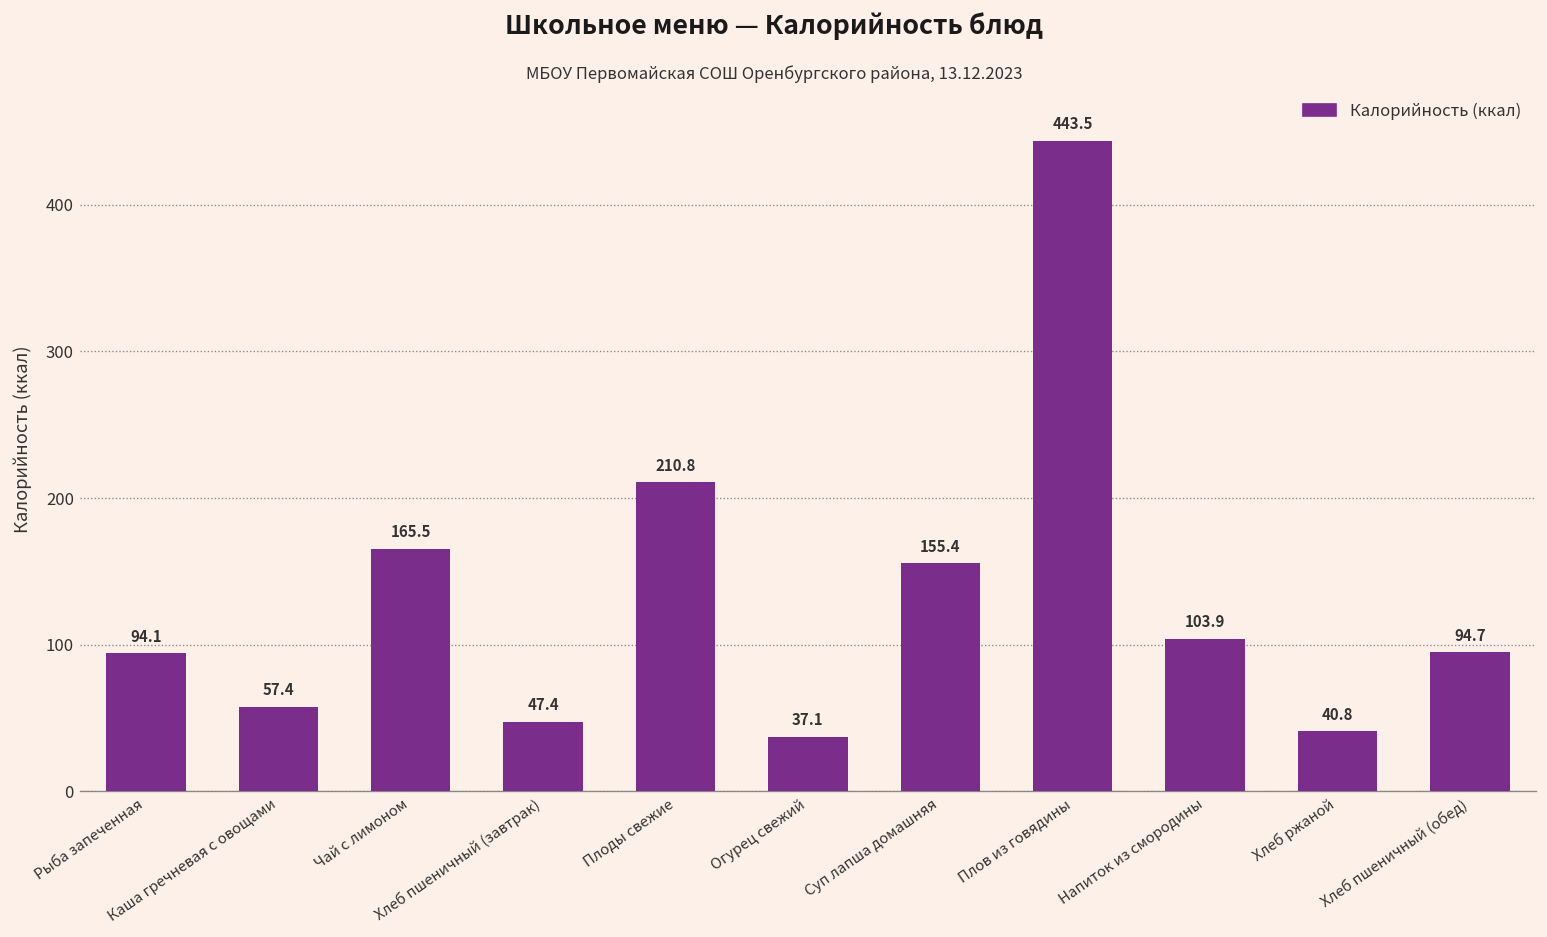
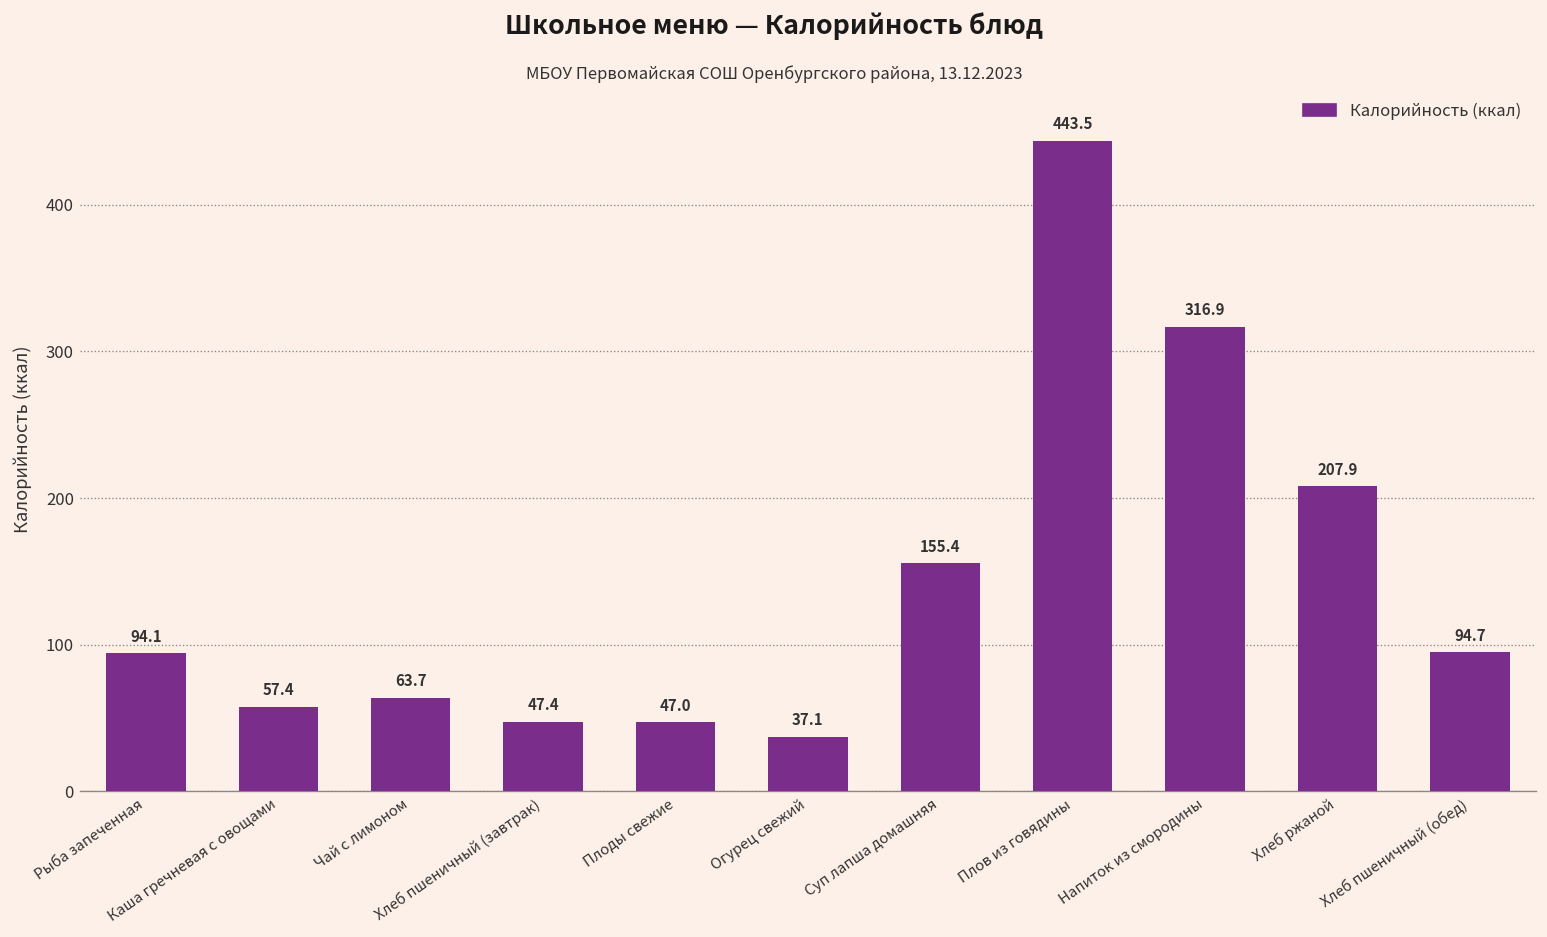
  {
    "Рыба запеченная": 94.1,
    "Каша гречневая с овощами": 57.4,
-   "Чай с лимоном": 165.5,
+   "Чай с лимоном": 63.7,
    "Хлеб пшеничный (завтрак)": 47.4,
-   "Плоды свежие": 210.8,
+   "Плоды свежие": 47.0,
    "Огурец свежий": 37.1,
    "Суп лапша домашняя": 155.4,
    "Плов из говядины": 443.5,
-   "Напиток из смородины": 103.9,
-   "Хлеб ржаной": 40.8,
+   "Напиток из смородины": 316.9,
+   "Хлеб ржаной": 207.9,
    "Хлеб пшеничный (обед)": 94.7
  }
